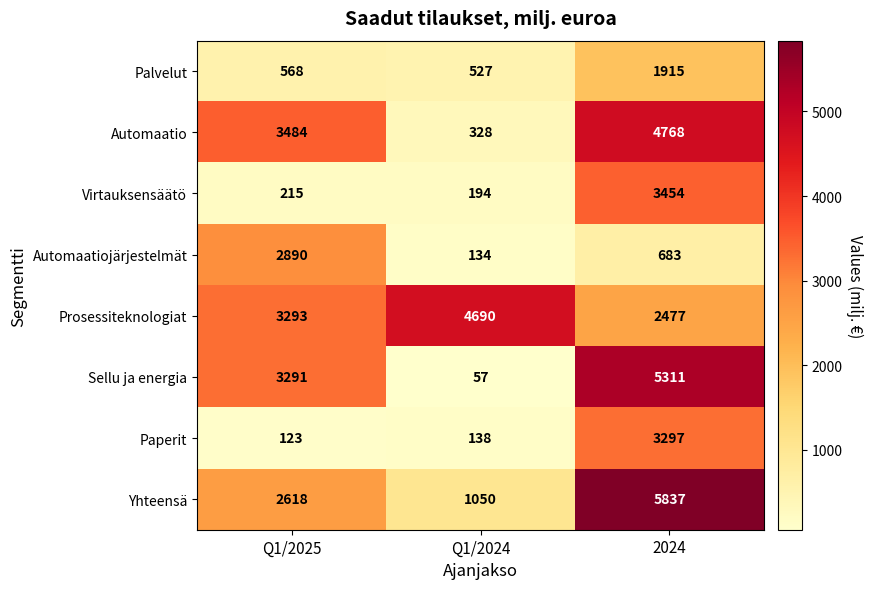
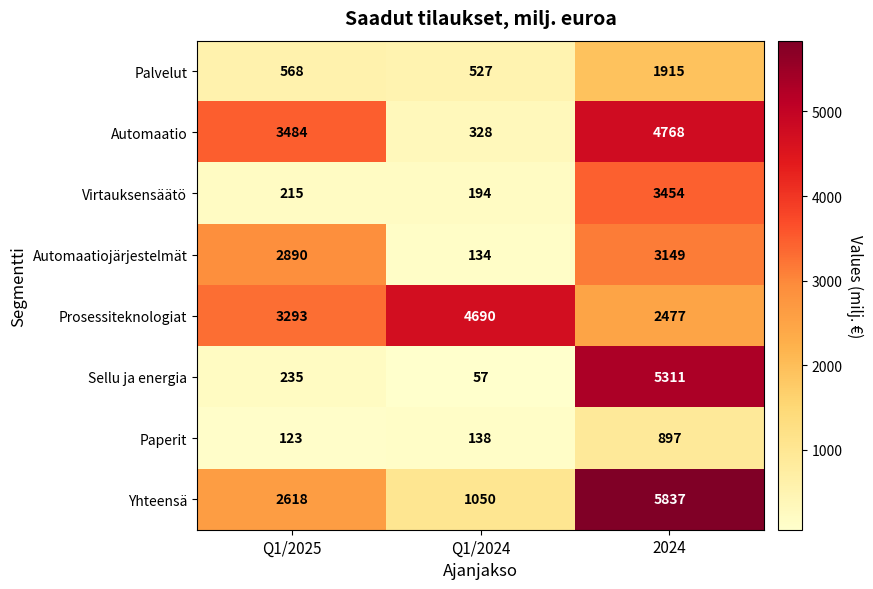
  {
    "Palvelut": {
      "Q1/2025": 568,
      "Q1/2024": 527,
      "2024": 1915
    },
    "Automaatio": {
      "Q1/2025": 3484,
      "Q1/2024": 328,
      "2024": 4768
    },
    "Virtauksensäätö": {
      "Q1/2025": 215,
      "Q1/2024": 194,
      "2024": 3454
    },
    "Automaatiojärjestelmät": {
      "Q1/2025": 2890,
      "Q1/2024": 134,
-     "2024": 683
+     "2024": 3149
    },
    "Prosessiteknologiat": {
      "Q1/2025": 3293,
      "Q1/2024": 4690,
      "2024": 2477
    },
    "Sellu ja energia": {
-     "Q1/2025": 3291,
+     "Q1/2025": 235,
      "Q1/2024": 57,
      "2024": 5311
    },
    "Paperit": {
      "Q1/2025": 123,
      "Q1/2024": 138,
-     "2024": 3297
+     "2024": 897
    },
    "Yhteensä": {
      "Q1/2025": 2618,
      "Q1/2024": 1050,
      "2024": 5837
    }
  }
